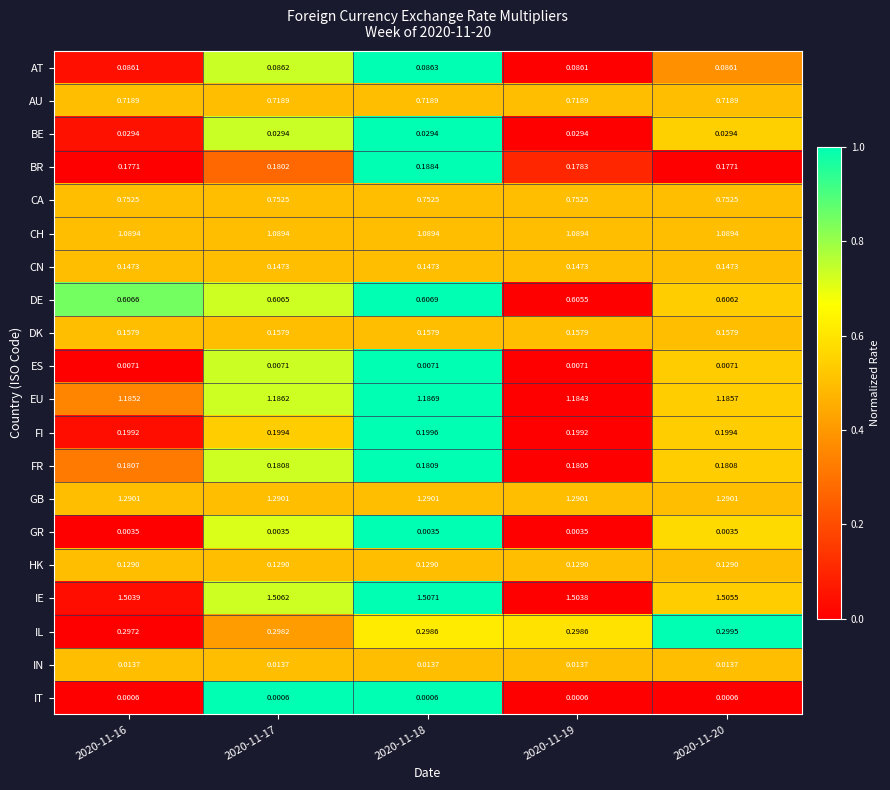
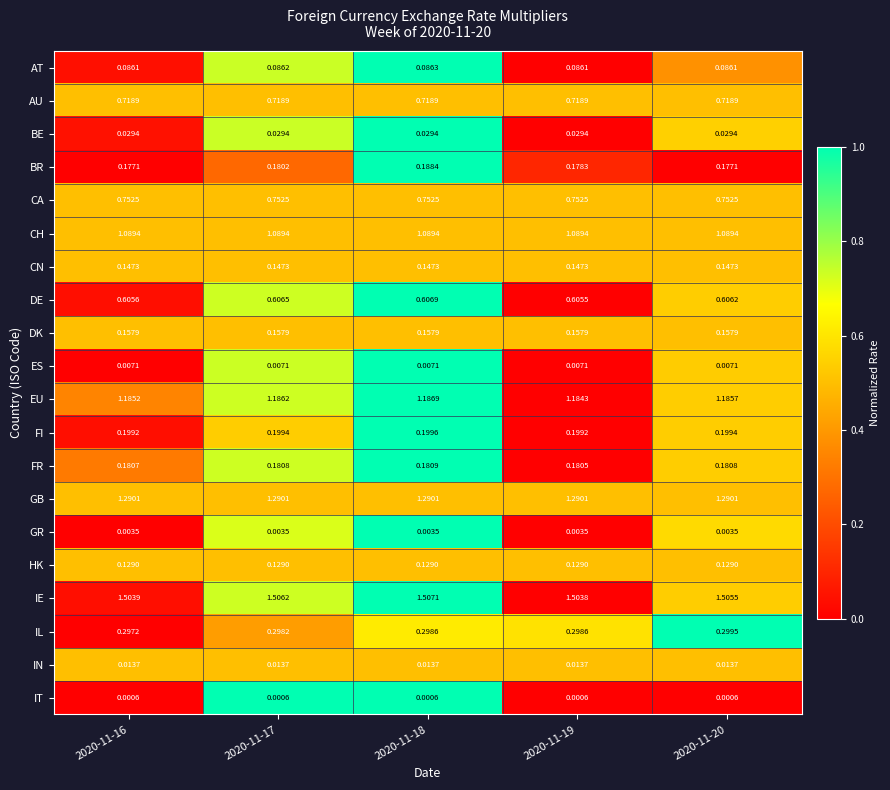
  {
    "AT": {
      "2020-11-16": 0.0861,
      "2020-11-17": 0.0862,
      "2020-11-18": 0.0863,
      "2020-11-19": 0.0861,
      "2020-11-20": 0.0861
    },
    "AU": {
      "2020-11-16": 0.7189,
      "2020-11-17": 0.7189,
      "2020-11-18": 0.7189,
      "2020-11-19": 0.7189,
      "2020-11-20": 0.7189
    },
    "BE": {
      "2020-11-16": 0.0294,
      "2020-11-17": 0.0294,
      "2020-11-18": 0.0294,
      "2020-11-19": 0.0294,
      "2020-11-20": 0.0294
    },
    "BR": {
      "2020-11-16": 0.1771,
      "2020-11-17": 0.1802,
      "2020-11-18": 0.1884,
      "2020-11-19": 0.1783,
      "2020-11-20": 0.1771
    },
    "CA": {
      "2020-11-16": 0.7525,
      "2020-11-17": 0.7525,
      "2020-11-18": 0.7525,
      "2020-11-19": 0.7525,
      "2020-11-20": 0.7525
    },
    "CH": {
      "2020-11-16": 1.0894,
      "2020-11-17": 1.0894,
      "2020-11-18": 1.0894,
      "2020-11-19": 1.0894,
      "2020-11-20": 1.0894
    },
    "CN": {
      "2020-11-16": 0.1473,
      "2020-11-17": 0.1473,
      "2020-11-18": 0.1473,
      "2020-11-19": 0.1473,
      "2020-11-20": 0.1473
    },
    "DE": {
-     "2020-11-16": 0.6066,
+     "2020-11-16": 0.6056,
      "2020-11-17": 0.6065,
      "2020-11-18": 0.6069,
      "2020-11-19": 0.6055,
      "2020-11-20": 0.6062
    },
    "DK": {
      "2020-11-16": 0.1579,
      "2020-11-17": 0.1579,
      "2020-11-18": 0.1579,
      "2020-11-19": 0.1579,
      "2020-11-20": 0.1579
    },
    "ES": {
      "2020-11-16": 0.0071,
      "2020-11-17": 0.0071,
      "2020-11-18": 0.0071,
      "2020-11-19": 0.0071,
      "2020-11-20": 0.0071
    },
    "EU": {
      "2020-11-16": 1.1852,
      "2020-11-17": 1.1862,
      "2020-11-18": 1.1869,
      "2020-11-19": 1.1843,
      "2020-11-20": 1.1857
    },
    "FI": {
      "2020-11-16": 0.1992,
      "2020-11-17": 0.1994,
      "2020-11-18": 0.1996,
      "2020-11-19": 0.1992,
      "2020-11-20": 0.1994
    },
    "FR": {
      "2020-11-16": 0.1807,
      "2020-11-17": 0.1808,
      "2020-11-18": 0.1809,
      "2020-11-19": 0.1805,
      "2020-11-20": 0.1808
    },
    "GB": {
      "2020-11-16": 1.2901,
      "2020-11-17": 1.2901,
      "2020-11-18": 1.2901,
      "2020-11-19": 1.2901,
      "2020-11-20": 1.2901
    },
    "GR": {
      "2020-11-16": 0.0035,
      "2020-11-17": 0.0035,
      "2020-11-18": 0.0035,
      "2020-11-19": 0.0035,
      "2020-11-20": 0.0035
    },
    "HK": {
      "2020-11-16": 0.1290,
      "2020-11-17": 0.1290,
      "2020-11-18": 0.1290,
      "2020-11-19": 0.1290,
      "2020-11-20": 0.1290
    },
    "IE": {
      "2020-11-16": 1.5039,
      "2020-11-17": 1.5062,
      "2020-11-18": 1.5071,
      "2020-11-19": 1.5038,
      "2020-11-20": 1.5055
    },
    "IL": {
      "2020-11-16": 0.2972,
      "2020-11-17": 0.2982,
      "2020-11-18": 0.2986,
      "2020-11-19": 0.2986,
      "2020-11-20": 0.2995
    },
    "IN": {
      "2020-11-16": 0.0137,
      "2020-11-17": 0.0137,
      "2020-11-18": 0.0137,
      "2020-11-19": 0.0137,
      "2020-11-20": 0.0137
    },
    "IT": {
      "2020-11-16": 0.0006,
      "2020-11-17": 0.0006,
      "2020-11-18": 0.0006,
      "2020-11-19": 0.0006,
      "2020-11-20": 0.0006
    }
  }
